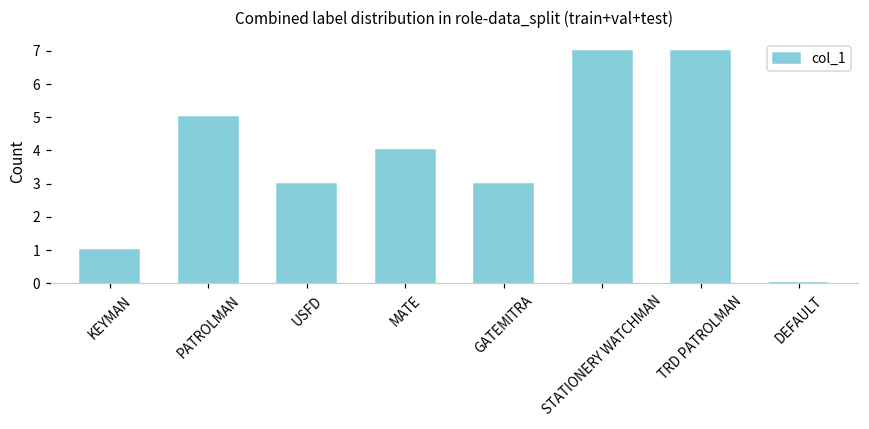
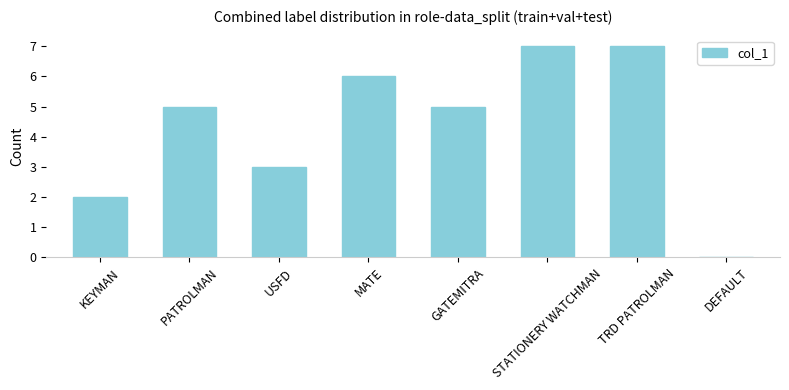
  {
-   "KEYMAN": 1,
+   "KEYMAN": 2,
    "PATROLMAN": 5,
    "USFD": 3,
-   "MATE": 4,
-   "GATEMITRA": 3,
+   "MATE": 6,
+   "GATEMITRA": 5,
    "STATIONERY WATCHMAN": 7,
    "TRD PATROLMAN": 7,
    "DEFAULT": 0
  }
